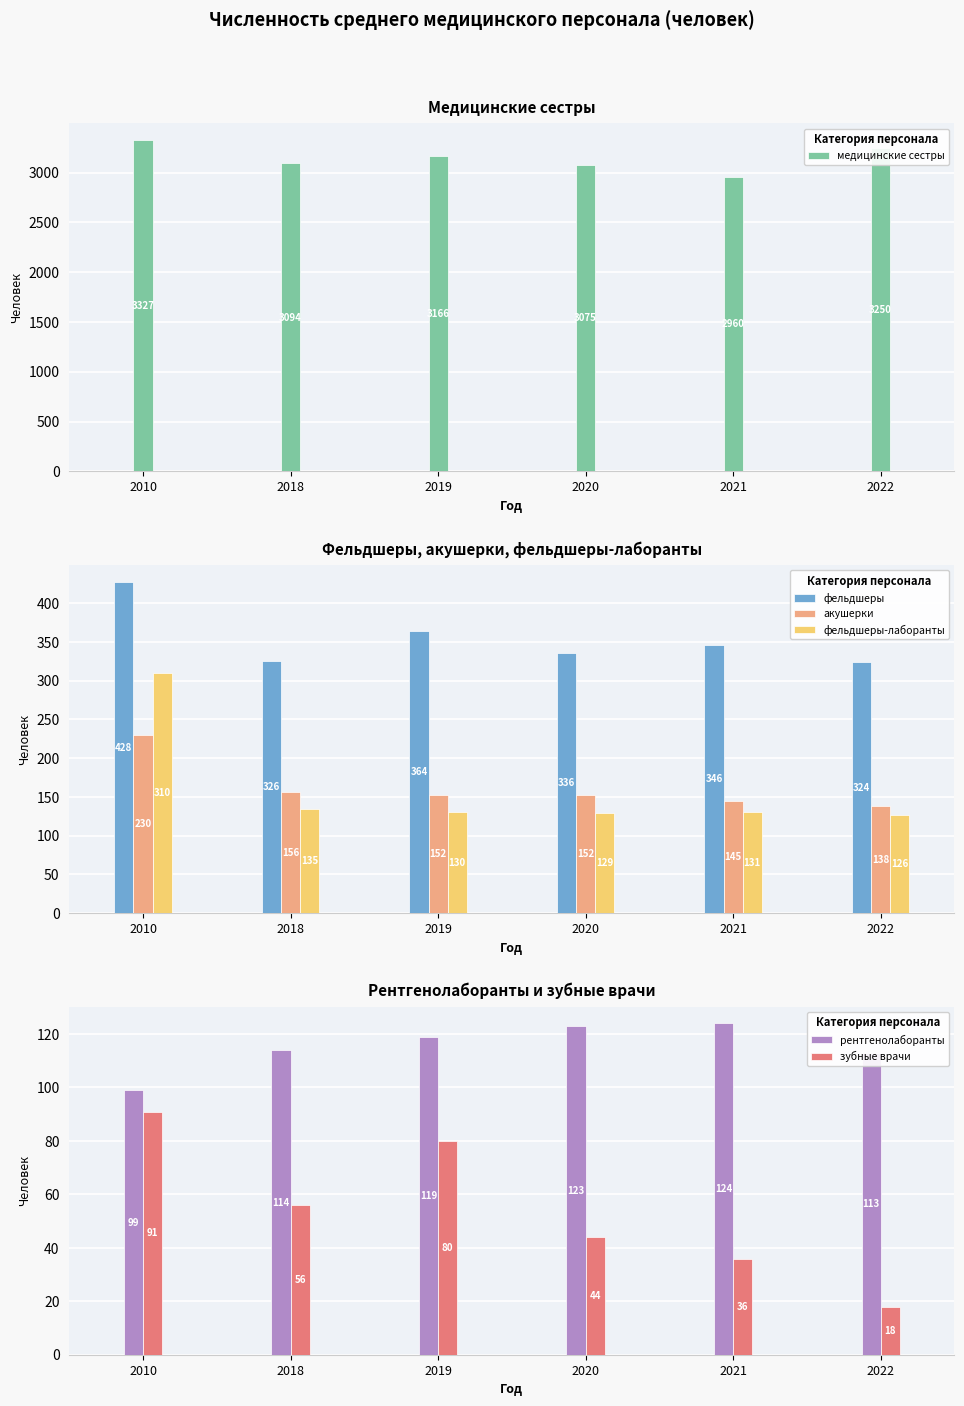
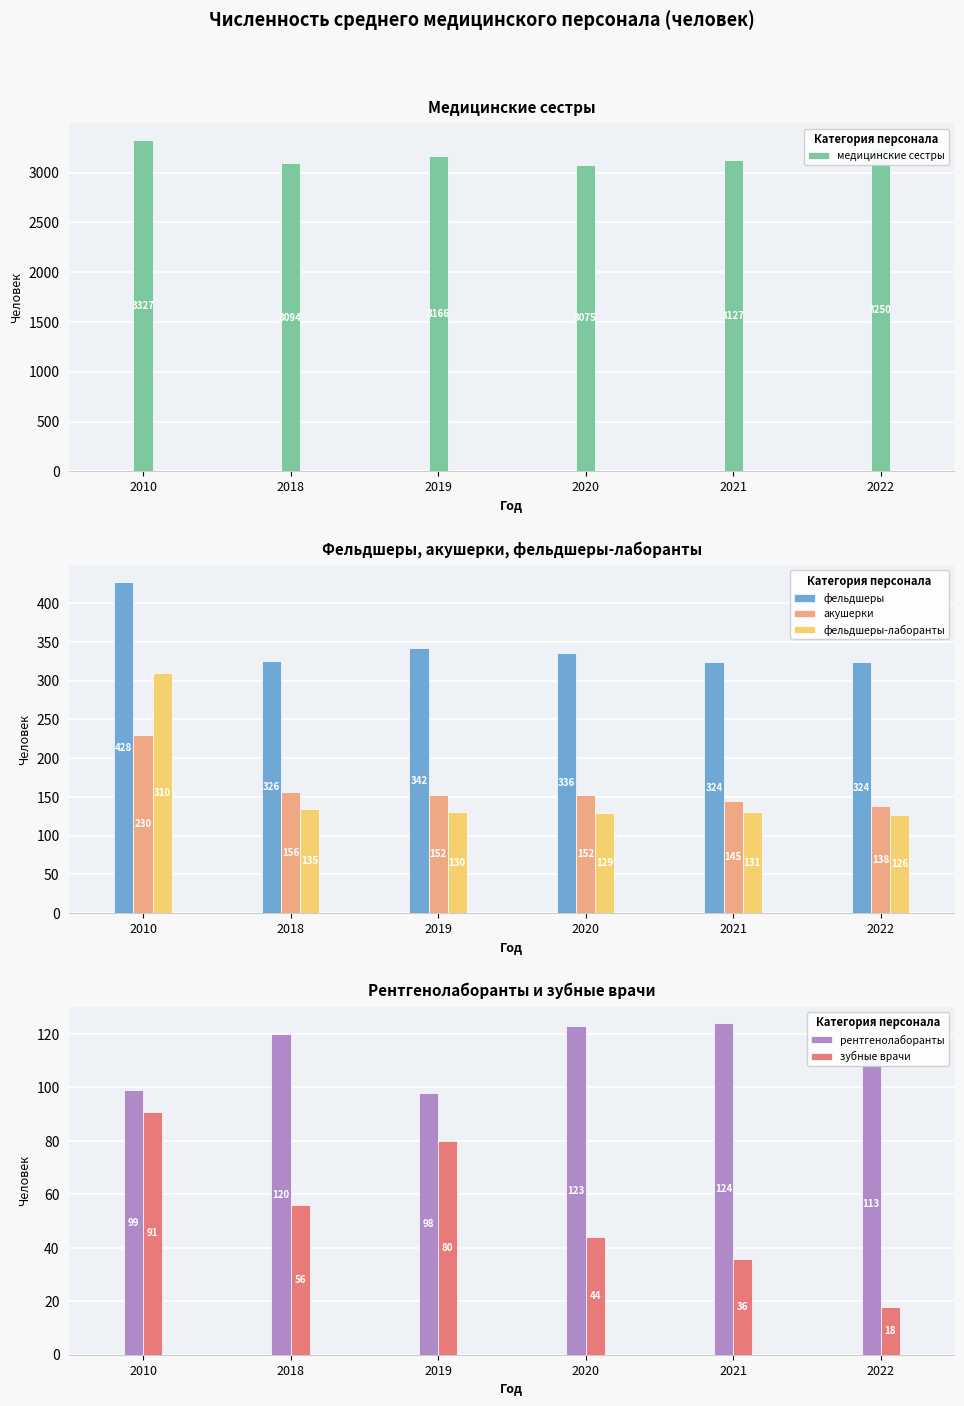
  {
    "Медицинские сестры": {
      "2010": 3327,
      "2018": 3094,
      "2019": 3166,
      "2020": 3075,
-     "2021": 2960
+     "2021": 3127
    },
    "Фельдшеры, акушерки, фельдшеры-лаборанты": {
      "фельдшеры": {
        "2010": 428,
        "2018": 326,
-       "2019": 364,
+       "2019": 342,
        "2020": 336,
-       "2021": 346,
+       "2021": 324,
        "2022": 324
      }
    },
    "Рентгенолаборанты и зубные врачи": {
      "рентгенолаборанты": {
        "2010": 99,
-       "2018": 114,
-       "2019": 119,
+       "2018": 120,
+       "2019": 98,
        "2020": 123,
        "2021": 124
      },
      "зубные врачи": {
        "2010": 91,
        "2018": 56,
        "2019": 80,
        "2020": 44,
        "2021": 36,
        "2022": 18
      }
    }
  }
